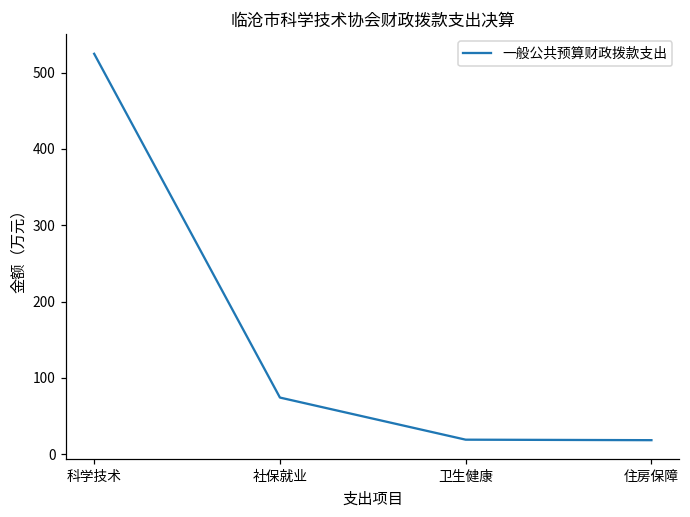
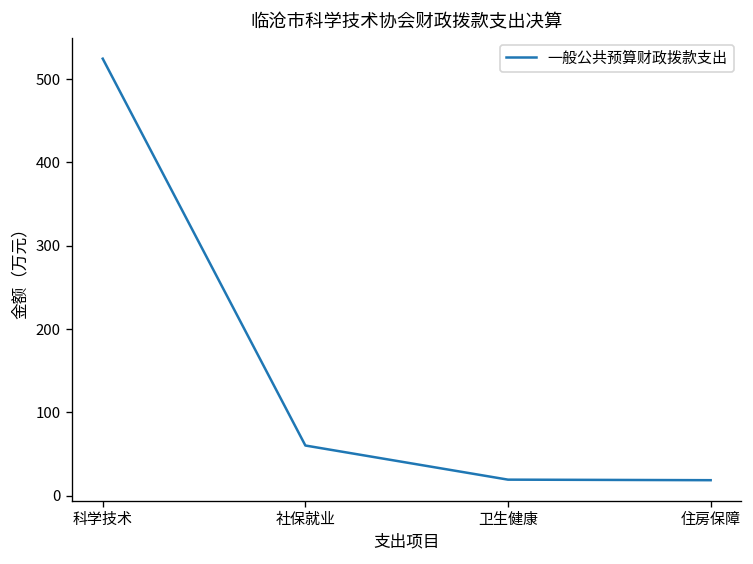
  {
    "科学技术": 520,
-   "社保就业": 70,
+   "社保就业": 60,
    "卫生健康": 20,
    "住房保障": 20
  }
